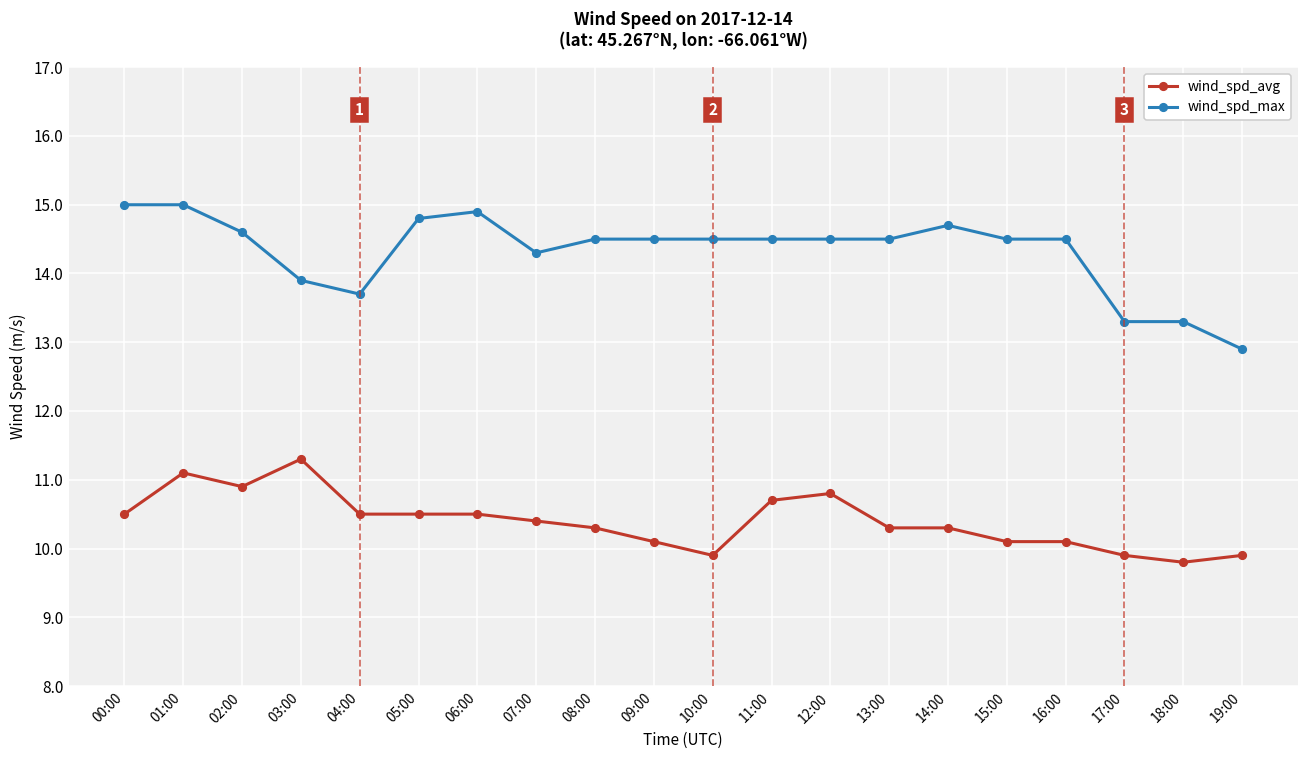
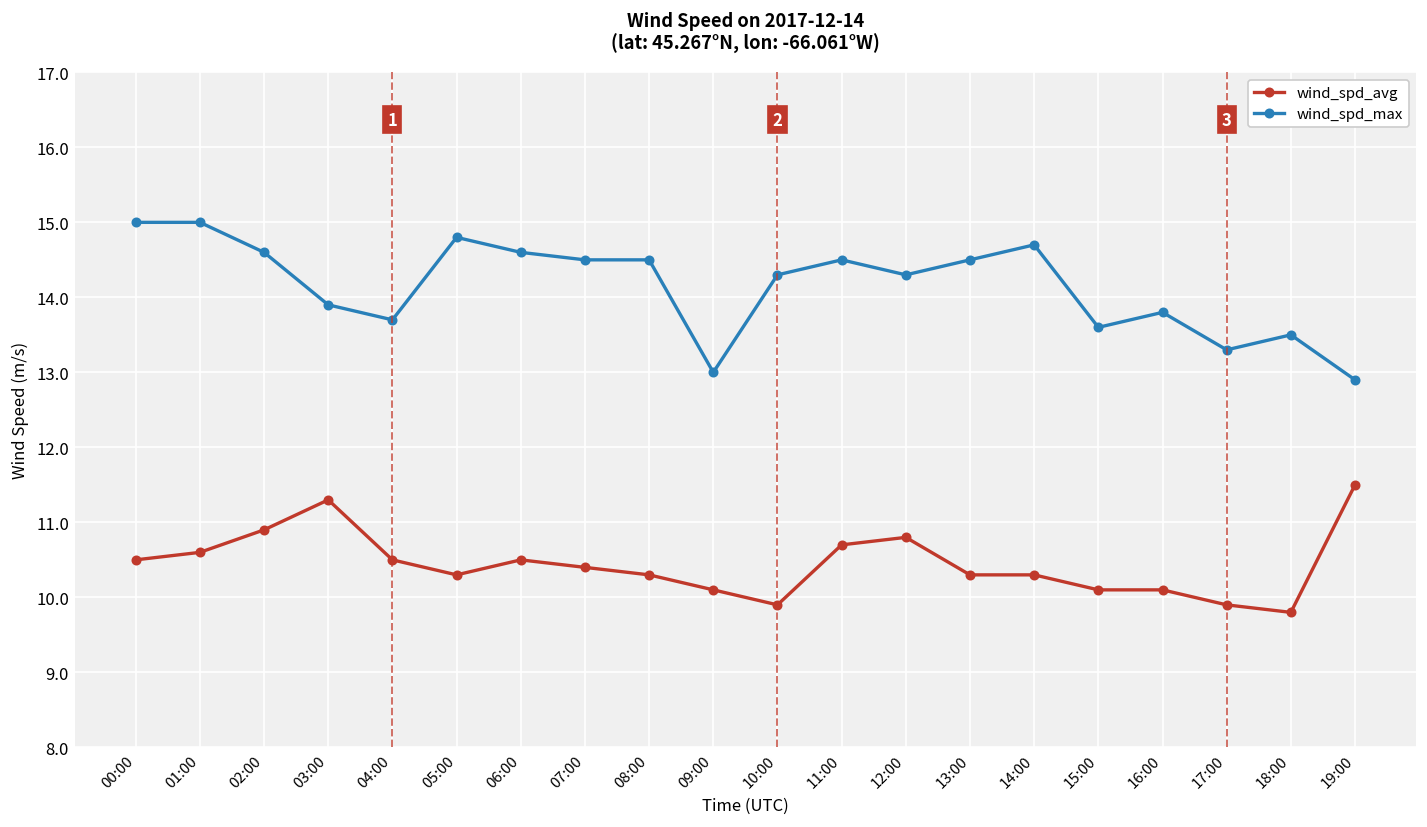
  {
    "wind_spd_avg": {
      "00:00": 10.5,
-     "01:00": 11.1,
+     "01:00": 10.6,
      "02:00": 10.9,
      "03:00": 11.3,
      "04:00": 10.5,
-     "05:00": 10.5,
+     "05:00": 10.3,
      "06:00": 10.5,
      "07:00": 10.4,
      "08:00": 10.3,
      "09:00": 10.1,
      "10:00": 9.9,
      "11:00": 10.7,
      "12:00": 10.8,
      "13:00": 10.3,
      "14:00": 10.3,
      "15:00": 10.1,
      "16:00": 10.1,
      "17:00": 9.9,
      "18:00": 9.8,
-     "19:00": 9.9
+     "19:00": 11.5
    },
    "wind_spd_max": {
      "00:00": 15.0,
      "01:00": 15.0,
      "02:00": 14.6,
      "03:00": 13.9,
      "04:00": 13.7,
      "05:00": 14.8,
-     "06:00": 14.9,
-     "07:00": 14.3,
+     "06:00": 14.6,
+     "07:00": 14.5,
      "08:00": 14.5,
-     "09:00": 14.5,
-     "10:00": 14.5,
+     "09:00": 13.0,
+     "10:00": 14.3,
      "11:00": 14.5,
-     "12:00": 14.5,
+     "12:00": 14.3,
      "13:00": 14.5,
      "14:00": 14.7,
-     "15:00": 14.5,
-     "16:00": 14.5,
+     "15:00": 13.6,
+     "16:00": 13.8,
      "17:00": 13.3,
-     "18:00": 13.3,
+     "18:00": 13.5,
      "19:00": 12.9
    }
  }
